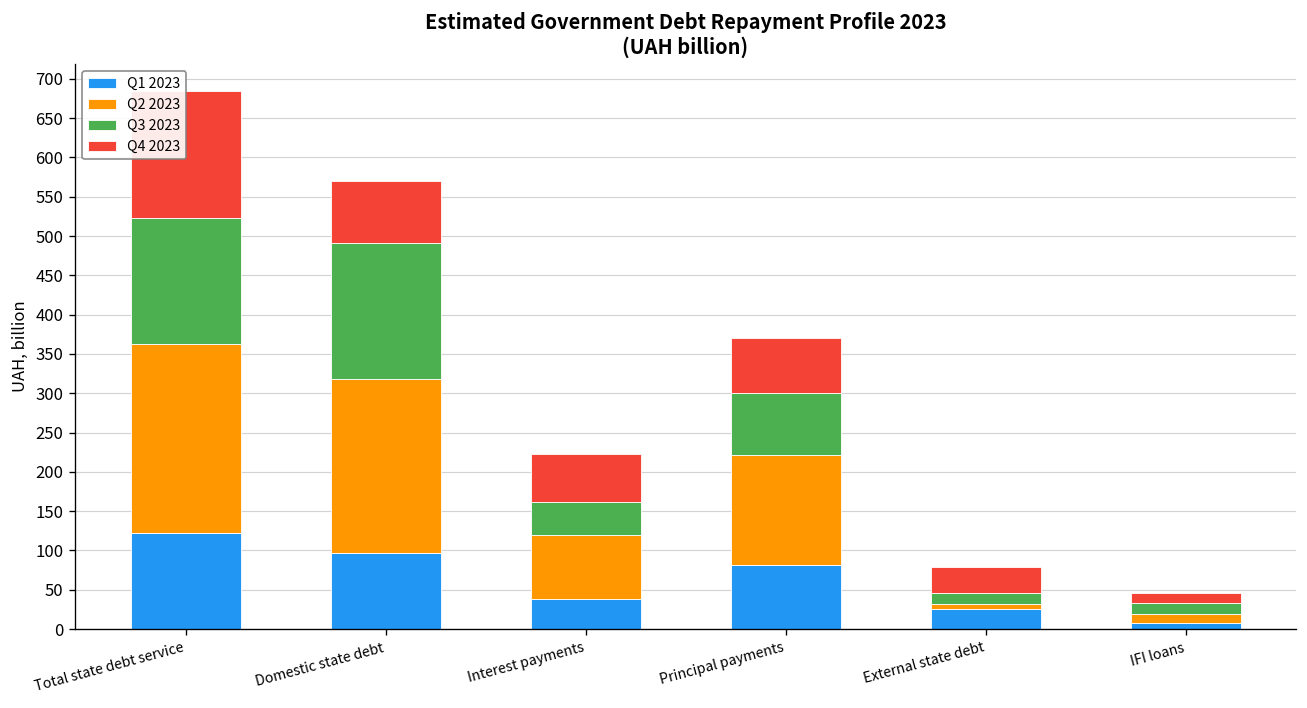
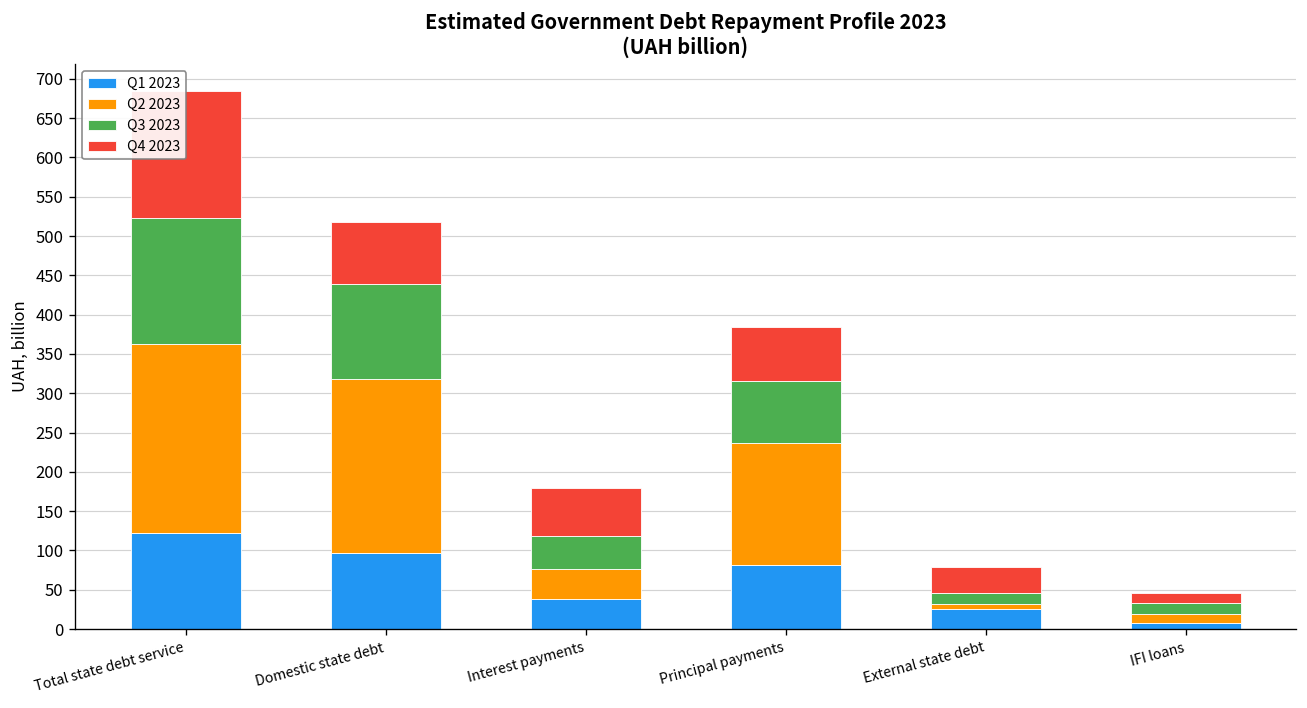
  {
    "Q1 2023": {
      "Total state debt service": 120,
      "Domestic state debt": 100,
      "Interest payments": 40,
      "Principal payments": 80,
      "External state debt": 30,
      "IFI loans": 10
    },
    "Q2 2023": {
      "Total state debt service": 240,
      "Domestic state debt": 220,
-     "Interest payments": 80,
-     "Principal payments": 140,
+     "Interest payments": 40,
+     "Principal payments": 160,
      "External state debt": 10,
      "IFI loans": 10
    },
    "Q3 2023": {
      "Total state debt service": 160,
-     "Domestic state debt": 170,
+     "Domestic state debt": 120,
      "Interest payments": 40,
      "Principal payments": 80,
      "External state debt": 20,
      "IFI loans": 10
    },
    "Q4 2023": {
      "Domestic state debt": 80,
      "Interest payments": 60,
      "Principal payments": 70,
      "External state debt": 30,
      "IFI loans": 10
    }
  }
